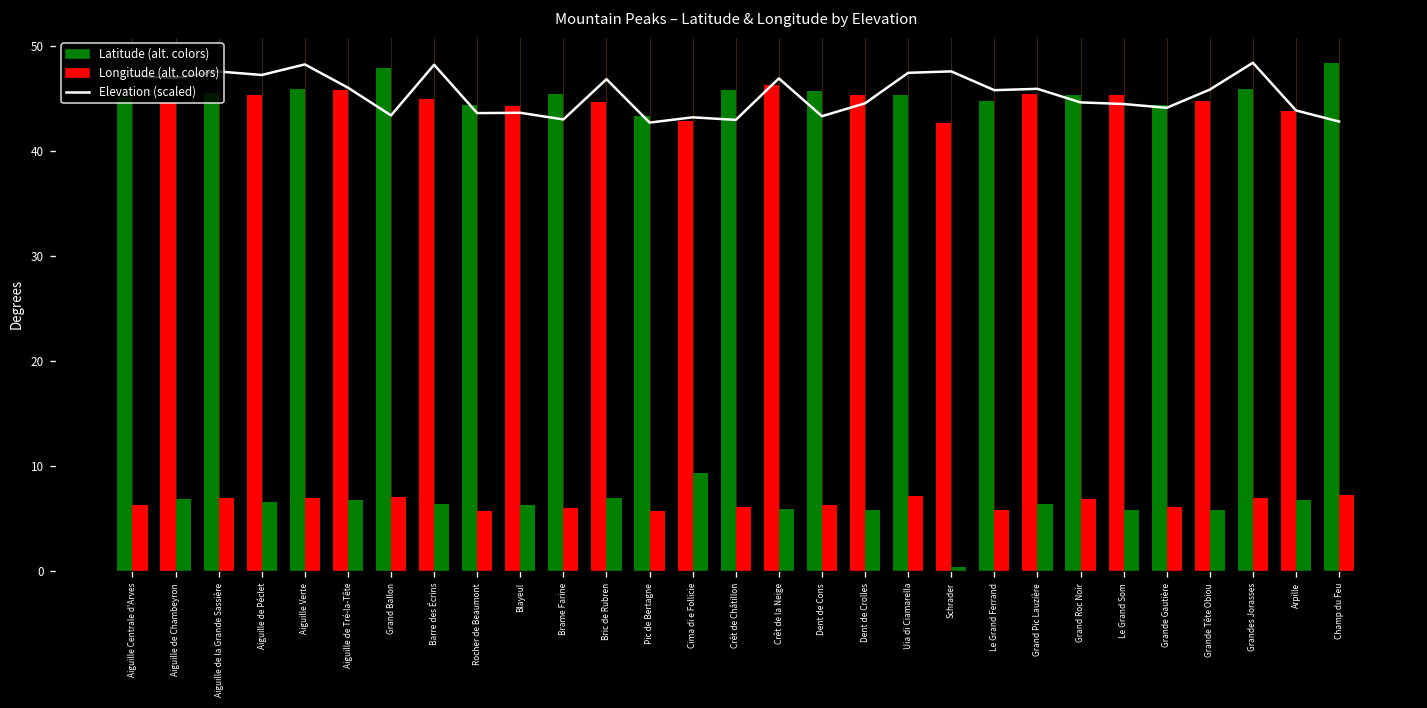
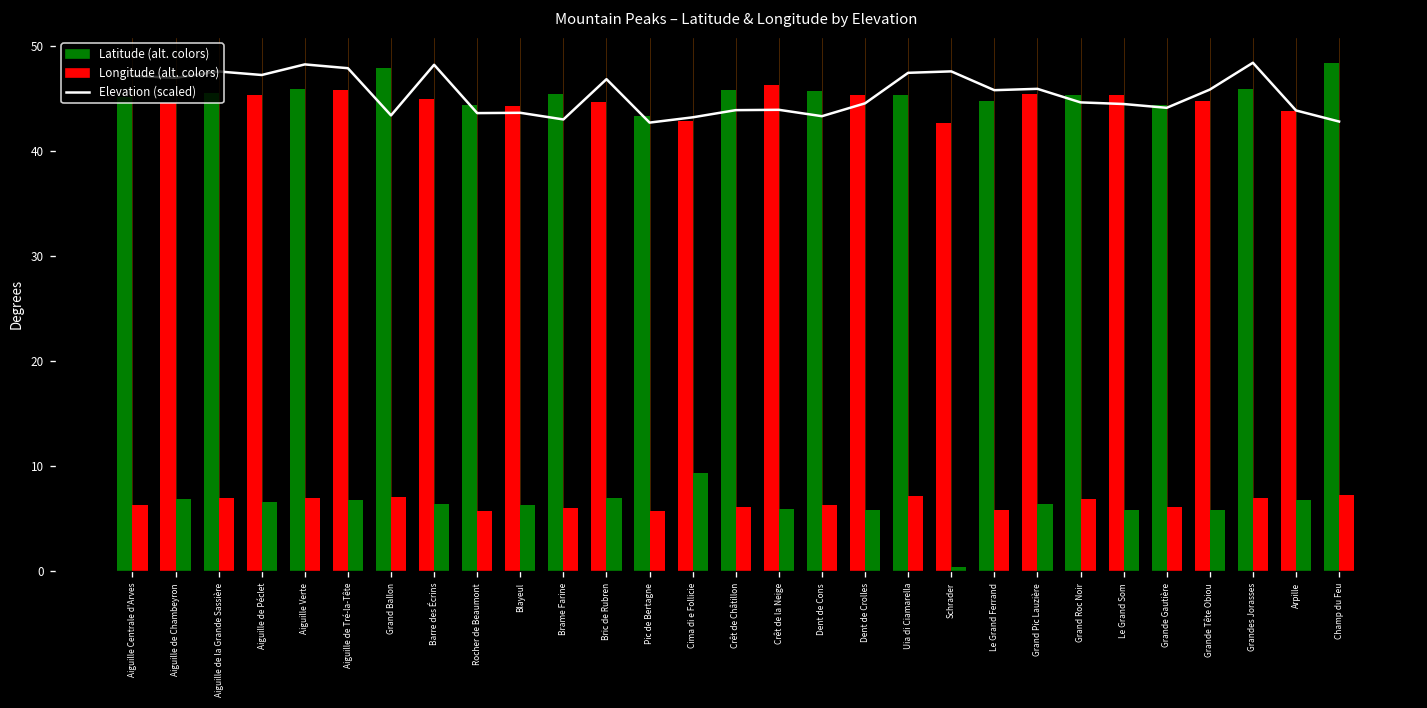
  {
    "Elevation (scaled)": {
      "Aiguille de Péclet": 47,
      "Aiguille Verte": 48,
-     "Aiguille de Tré-la-Tête": 46,
+     "Aiguille de Tré-la-Tête": 48,
      "Grand Ballon": 43,
      "Barre des Écrins": 48,
      "Rocher de Beaumont": 44,
      "Blayeul": 44,
      "Brame Farine": 43,
      "Bric de Rubren": 47,
      "Pic de Bertagne": 43,
      "Cima di e Follicie": 43,
-     "Crêt de Châtillon": 43,
-     "Crêt de la Neige": 47,
+     "Crêt de Châtillon": 44,
+     "Crêt de la Neige": 44,
      "Dent de Cons": 43,
      "Dent de Crolles": 45,
      "Uia di Ciamarella": 47,
      "Schrader": 48,
      "Le Grand Ferrand": 46,
      "Grand Pic Lauzière": 46,
      "Grand Roc Noir": 45,
      "Le Grand Som": 44,
      "Grande Gautière": 44,
      "Grande Tête Obiou": 46,
      "Grandes Jorasses": 48,
      "Arpille": 44,
      "Champ du Feu": 43
    }
  }
